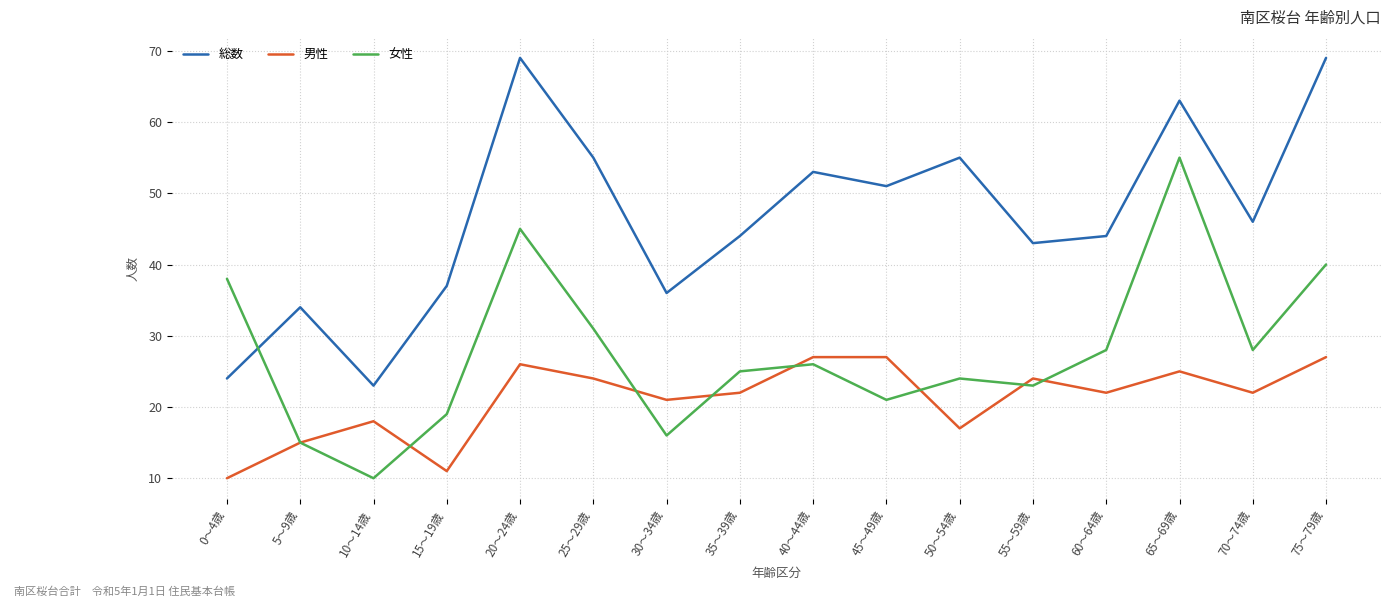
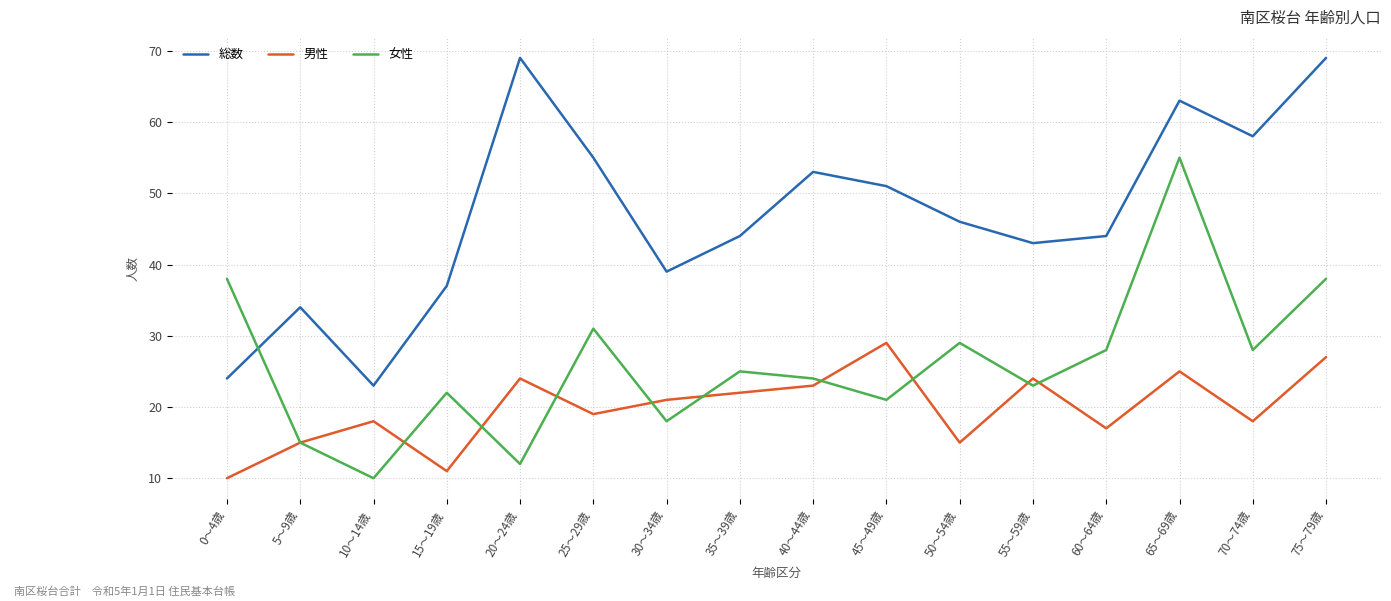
  {
    "総数": {
      "0～4歳": 24,
      "5～9歳": 34,
      "10～14歳": 23,
      "15～19歳": 37,
      "20～24歳": 69,
      "25～29歳": 55,
-     "30～34歳": 36,
+     "30～34歳": 39,
      "35～39歳": 44,
      "40～44歳": 53,
      "45～49歳": 51,
-     "50～54歳": 55,
+     "50～54歳": 46,
      "55～59歳": 43,
      "60～64歳": 44,
      "65～69歳": 63,
-     "70～74歳": 46,
+     "70～74歳": 58,
      "75～79歳": 69
    },
    "男性": {
      "0～4歳": 10,
      "10～14歳": 18,
      "15～19歳": 11,
-     "20～24歳": 26,
-     "25～29歳": 24,
+     "20～24歳": 24,
+     "25～29歳": 19,
      "30～34歳": 21,
      "35～39歳": 22,
-     "40～44歳": 27,
-     "45～49歳": 27,
-     "50～54歳": 17,
+     "40～44歳": 23,
+     "45～49歳": 29,
+     "50～54歳": 15,
      "55～59歳": 24,
-     "60～64歳": 22,
+     "60～64歳": 17,
      "65～69歳": 25,
-     "70～74歳": 22,
+     "70～74歳": 18,
      "75～79歳": 27
    },
    "女性": {
      "0～4歳": 38,
      "10～14歳": 10,
-     "15～19歳": 19,
-     "20～24歳": 45,
+     "15～19歳": 22,
+     "20～24歳": 12,
      "25～29歳": 31,
-     "30～34歳": 16,
+     "30～34歳": 18,
      "35～39歳": 25,
-     "40～44歳": 26,
+     "40～44歳": 24,
      "45～49歳": 21,
-     "50～54歳": 24,
+     "50～54歳": 29,
      "55～59歳": 23,
      "60～64歳": 28,
      "65～69歳": 55,
      "70～74歳": 28,
-     "75～79歳": 40
+     "75～79歳": 38
    }
  }
